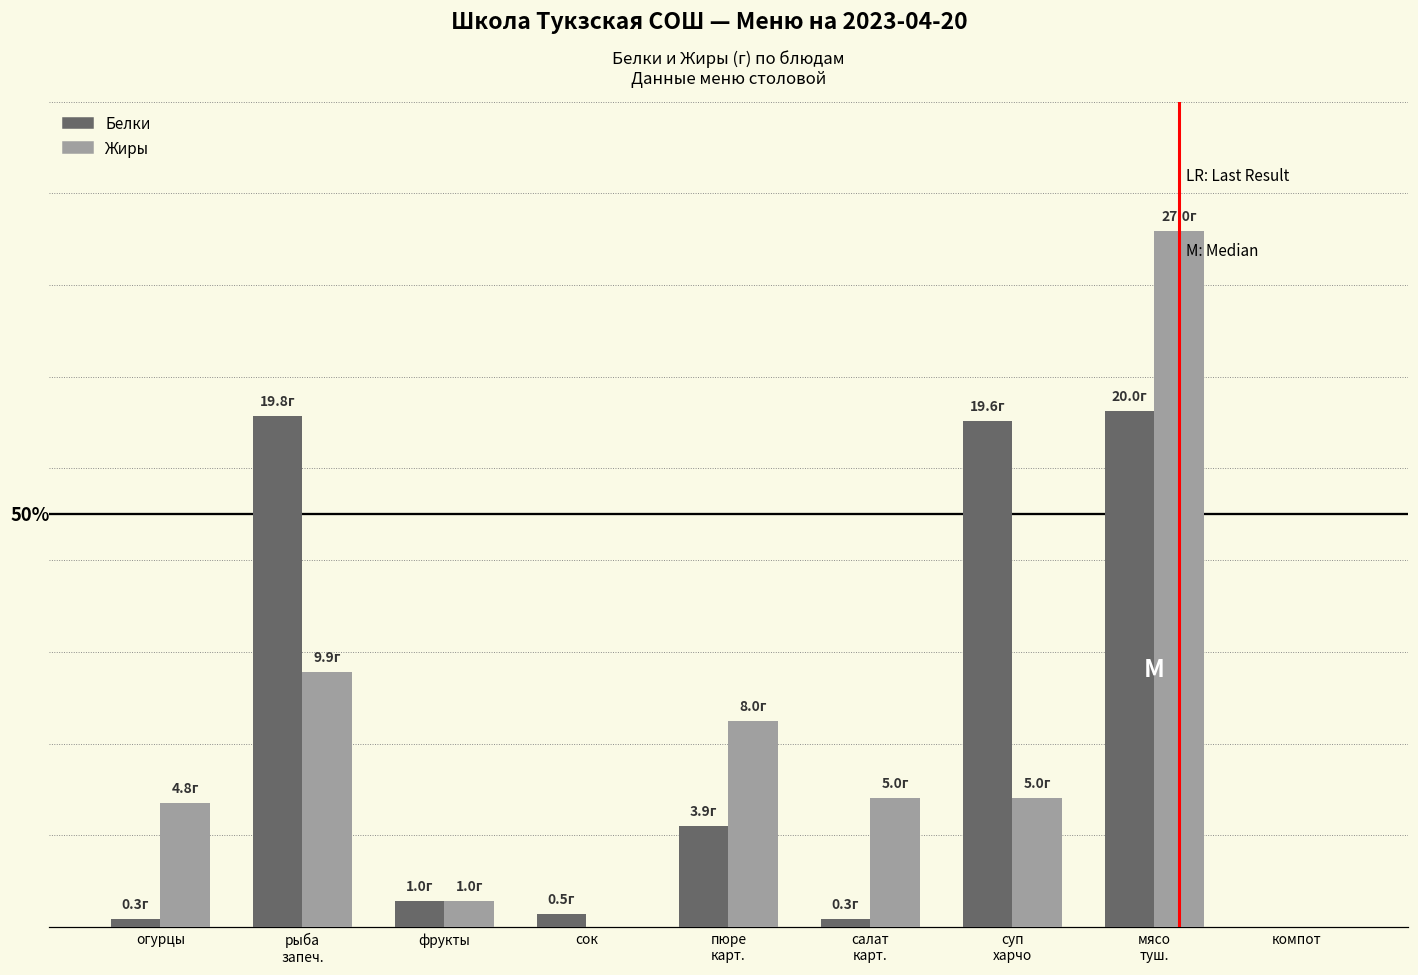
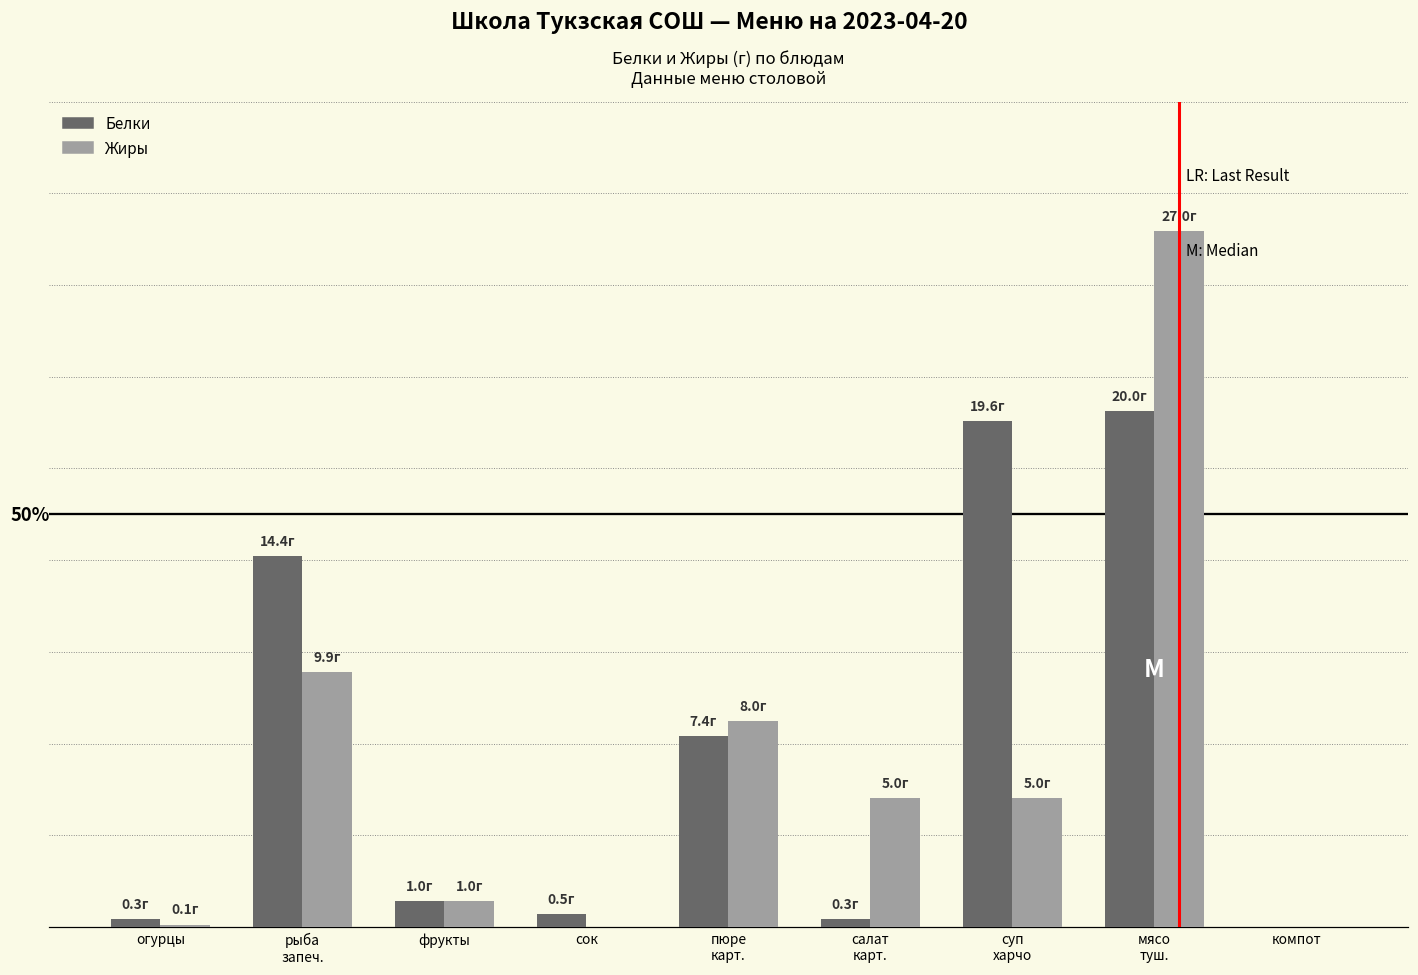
  {
    "Белки": {
      "огурцы": "0.3г",
-     "рыба запеч.": "19.8г",
+     "рыба запеч.": "14.4г",
      "фрукты": "1.0г",
      "сок": "0.5г",
-     "пюре карт.": "3.9г",
+     "пюре карт.": "7.4г",
      "салат карт.": "0.3г",
      "суп харчо": "19.6г",
      "мясо туш.": "20.0г"
    },
    "Жиры": {
-     "огурцы": "4.8г",
+     "огурцы": "0.1г",
      "рыба запеч.": "9.9г",
      "фрукты": "1.0г",
      "пюре карт.": "8.0г",
      "салат карт.": "5.0г",
      "суп харчо": "5.0г",
      "мясо туш.": "27.0г"
    }
  }
